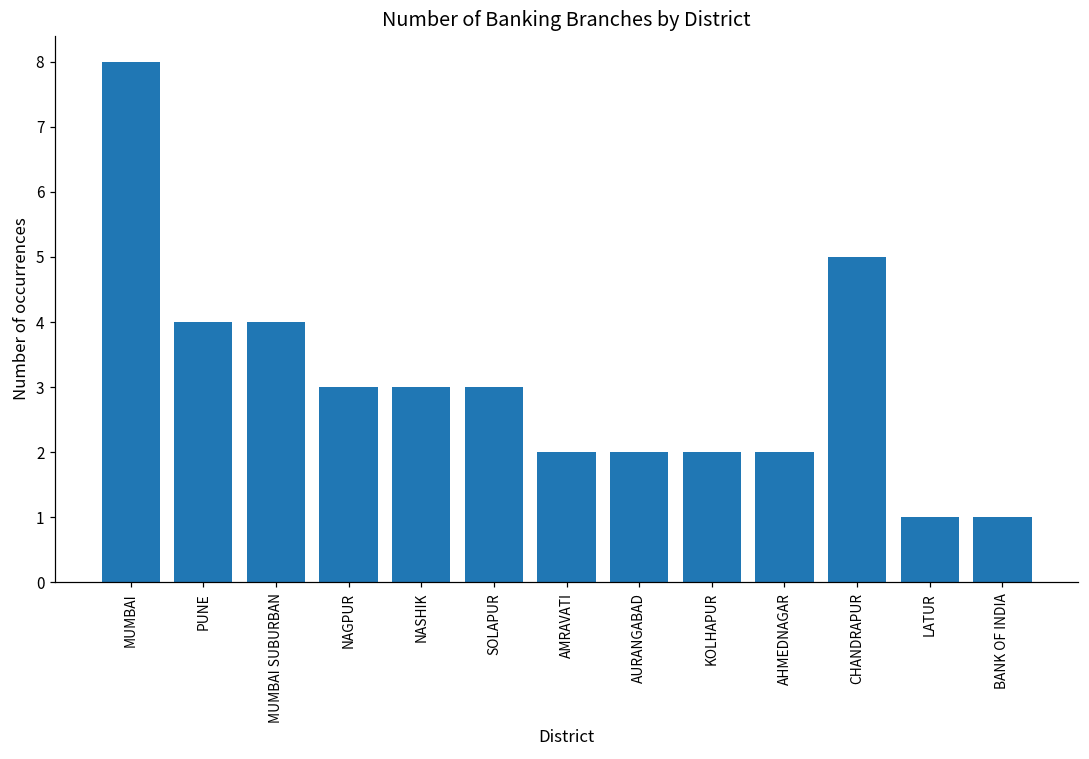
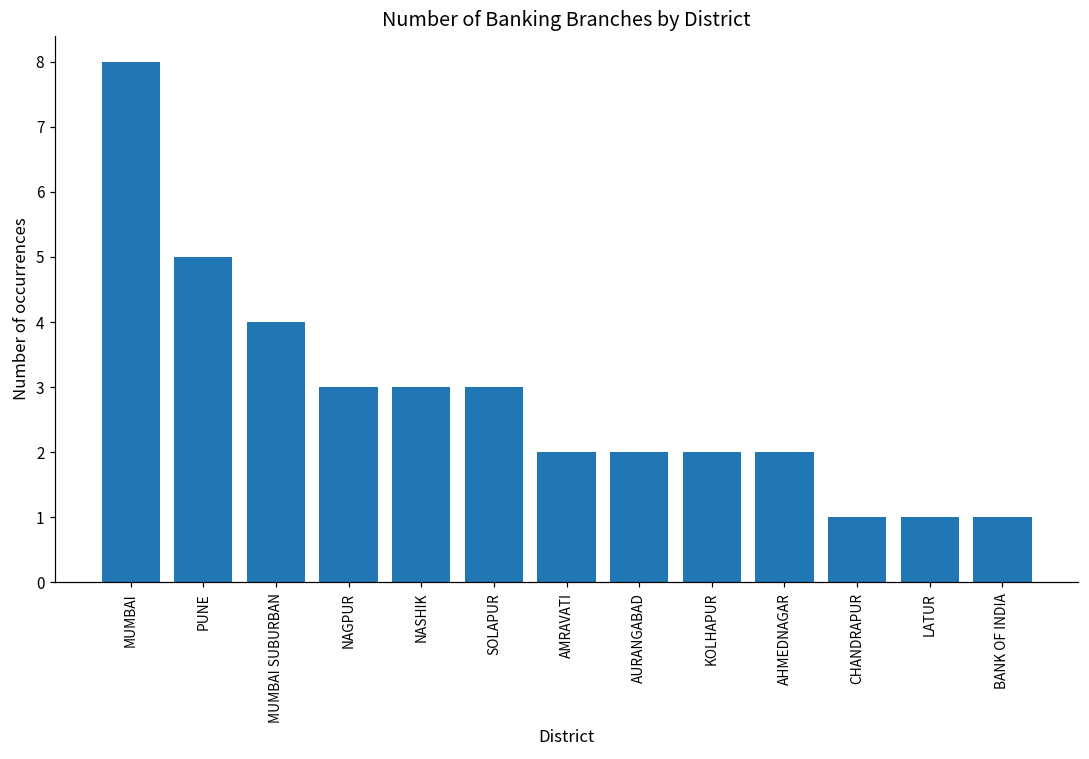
  {
    "MUMBAI": 8,
-   "PUNE": 4,
+   "PUNE": 5,
    "MUMBAI SUBURBAN": 4,
    "NAGPUR": 3,
    "NASHIK": 3,
    "SOLAPUR": 3,
    "AMRAVATI": 2,
    "AURANGABAD": 2,
    "KOLHAPUR": 2,
    "AHMEDNAGAR": 2,
-   "CHANDRAPUR": 5,
+   "CHANDRAPUR": 1,
    "LATUR": 1,
    "BANK OF INDIA": 1
  }
